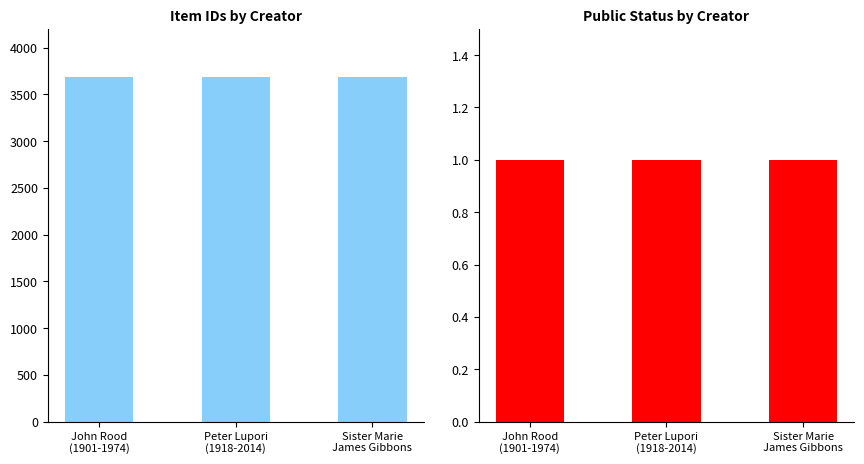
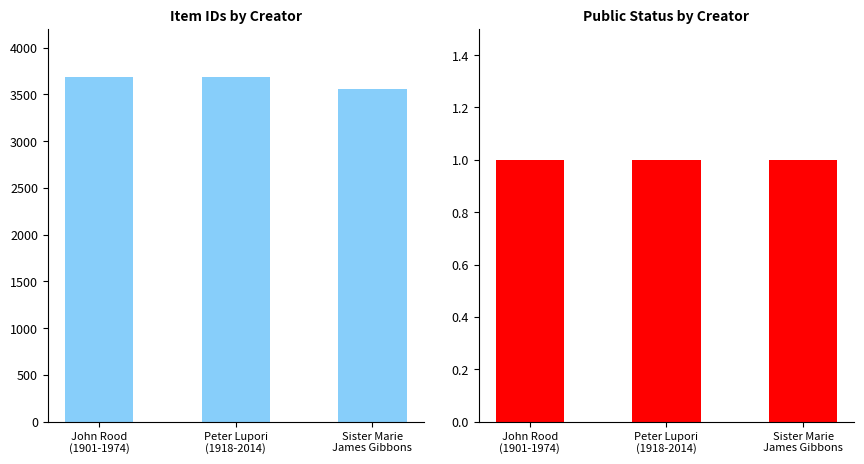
  {
    "Item IDs by Creator": {
      "John Rood (1901-1974)": 3700,
      "Peter Lupori (1918-2014)": 3700,
-     "Sister Marie James Gibbons": 3700
+     "Sister Marie James Gibbons": 3600
    },
    "Public Status by Creator": {
      "John Rood (1901-1974)": 1.00,
      "Peter Lupori (1918-2014)": 1.00,
      "Sister Marie James Gibbons": 1.00
    }
  }
